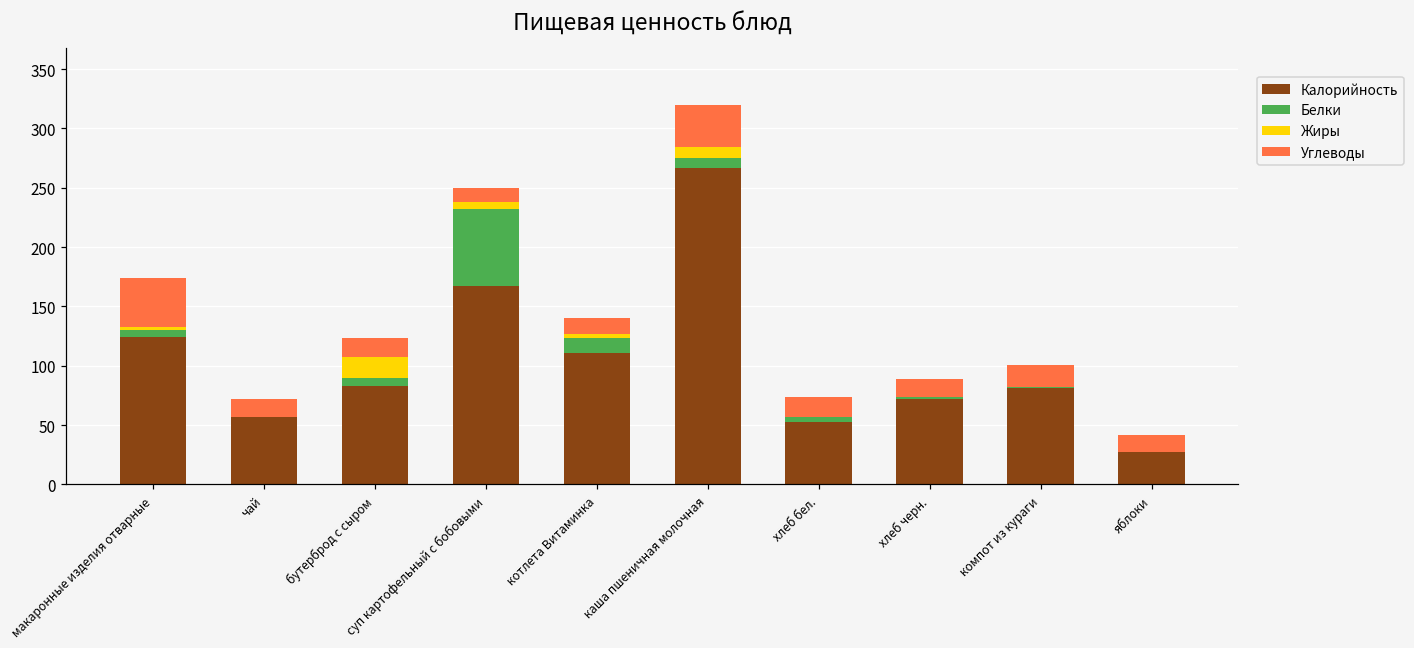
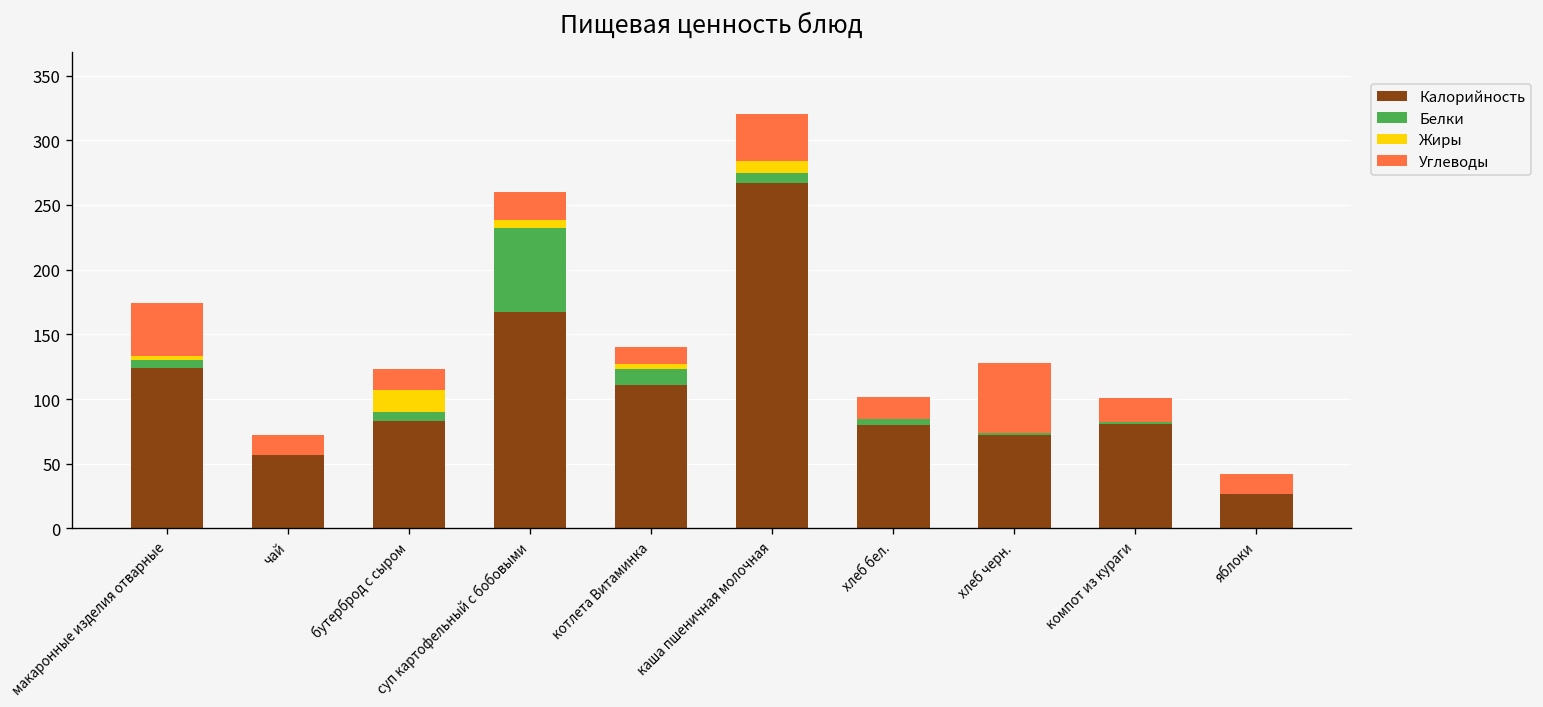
  {
    "Калорийность": {
      "макаронные изделия отварные": 124,
      "чай": 57,
      "бутерброд с сыром": 83,
      "суп картофельный с бобовыми": 167,
      "котлета Витаминка": 111,
      "каша пшеничная молочная": 267,
-     "хлеб бел.": 52,
+     "хлеб бел.": 80,
      "хлеб черн.": 72,
      "компот из кураги": 81,
      "яблоки": 27
    },
    "Белки": {
      "макаронные изделия отварные": 6,
      "чай": 0,
      "бутерброд с сыром": 7,
      "суп картофельный с бобовыми": 65,
      "котлета Витаминка": 12,
      "каша пшеничная молочная": 8,
      "хлеб бел.": 4,
      "яблоки": 0
    },
    "Жиры": {
      "макаронные изделия отварные": 3,
      "чай": 0,
      "бутерброд с сыром": 17,
      "суп картофельный с бобовыми": 6,
      "котлета Витаминка": 4,
      "каша пшеничная молочная": 9,
      "хлеб черн.": 0,
      "компот из кураги": 0,
      "яблоки": 0
    },
    "Углеводы": {
      "макаронные изделия отварные": 41,
      "чай": 15,
      "бутерброд с сыром": 16,
-     "суп картофельный с бобовыми": 12,
+     "суп картофельный с бобовыми": 22,
      "котлета Витаминка": 13,
      "каша пшеничная молочная": 36,
      "хлеб бел.": 17,
-     "хлеб черн.": 15,
+     "хлеб черн.": 54,
      "компот из кураги": 19,
      "яблоки": 15
    }
  }
